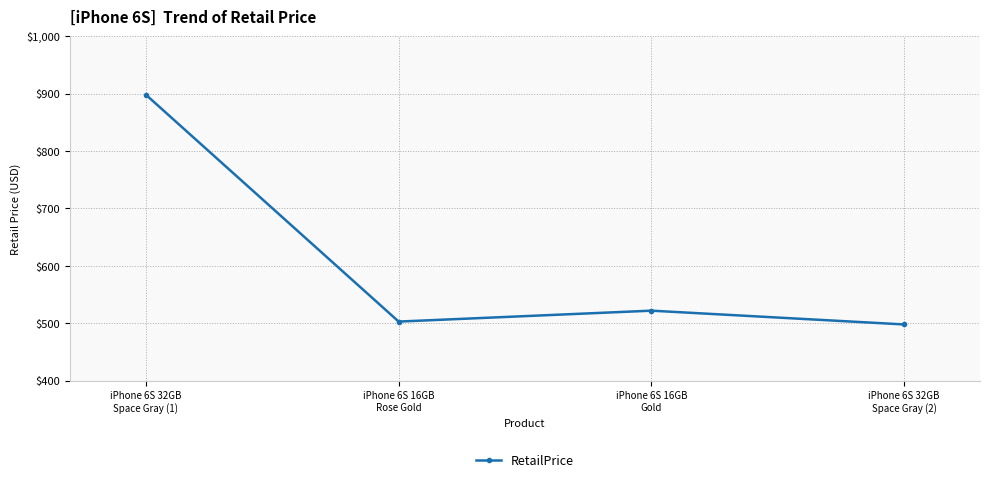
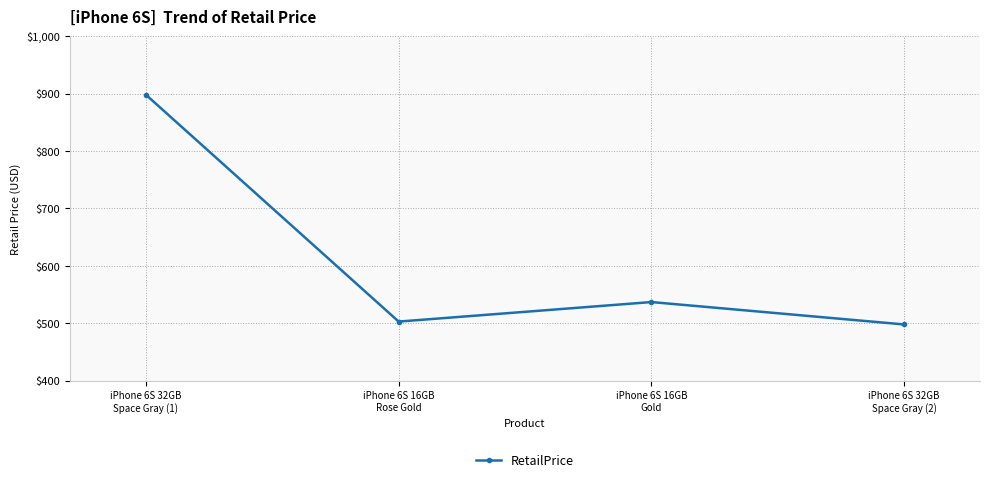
  {
    "iPhone 6S 32GB Space Gray (1)": "$900",
    "iPhone 6S 16GB Rose Gold": "$500",
-   "iPhone 6S 16GB Gold": "$520",
+   "iPhone 6S 16GB Gold": "$540",
    "iPhone 6S 32GB Space Gray (2)": "$500"
  }
